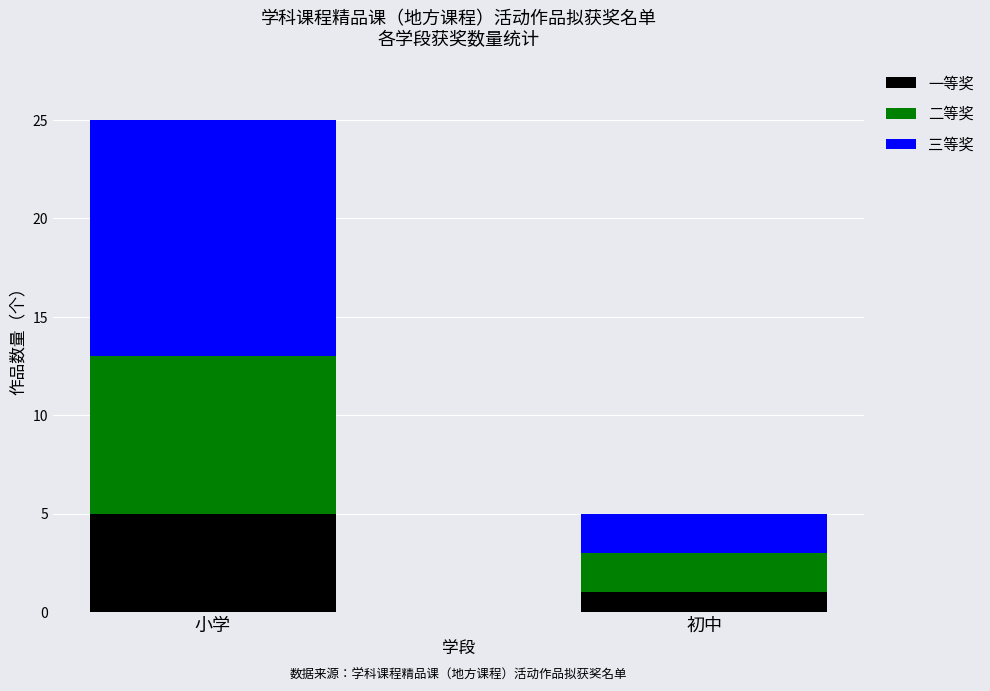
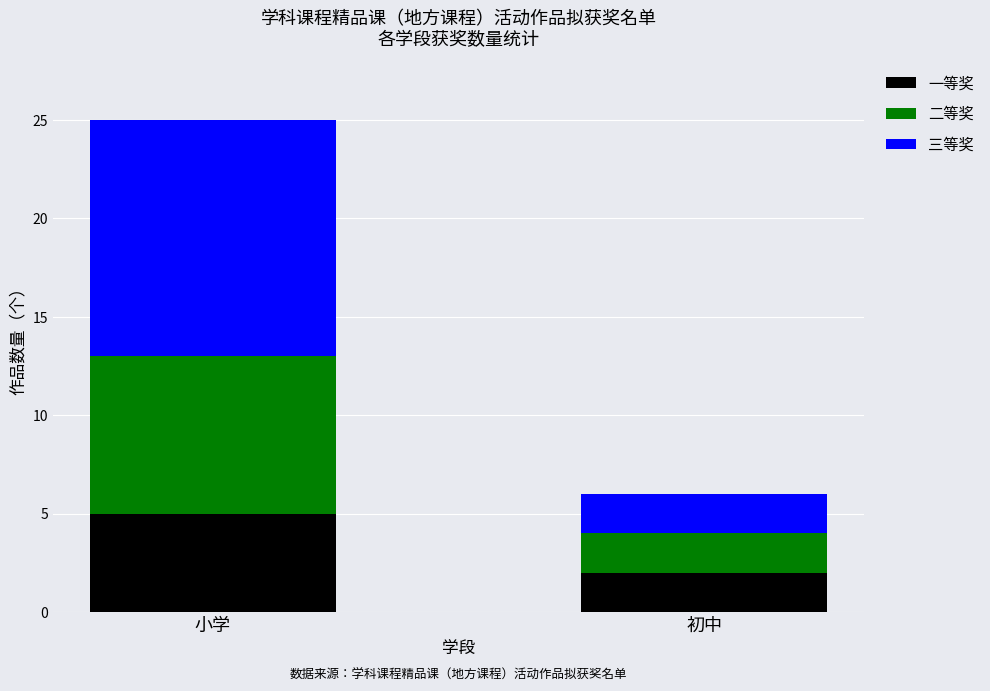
  {
    "一等奖": {
      "小学": 5,
-     "初中": 1
+     "初中": 2
    },
    "二等奖": {
      "小学": 8,
      "初中": 2
    },
    "三等奖": {
      "小学": 12,
      "初中": 2
    }
  }
